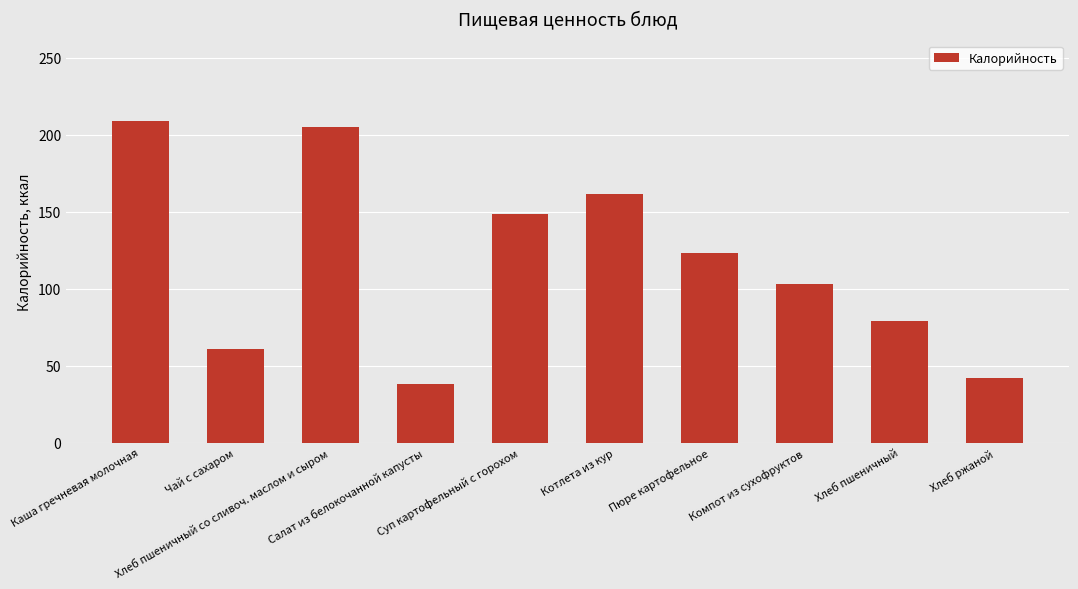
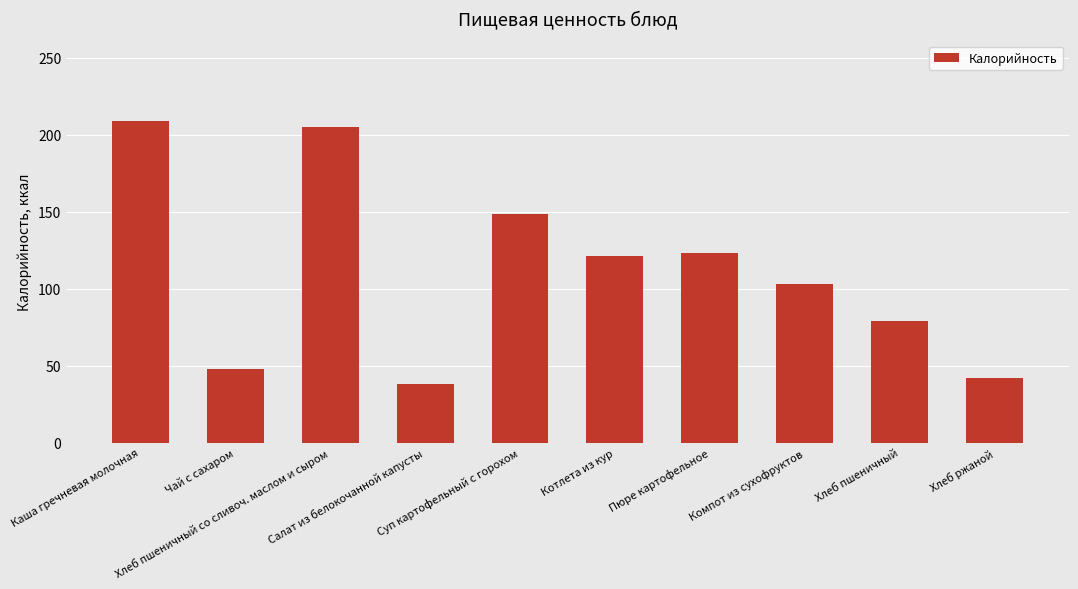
  {
    "Каша гречневая молочная": 209,
-   "Чай с сахаром": 61,
+   "Чай с сахаром": 48,
    "Хлеб пшеничный со сливоч. маслом и сыром": 205,
    "Салат из белокочанной капусты": 38,
    "Суп картофельный с горохом": 149,
-   "Котлета из кур": 161,
+   "Котлета из кур": 121,
    "Пюре картофельное": 123,
    "Компот из сухофруктов": 103,
    "Хлеб пшеничный": 79,
    "Хлеб ржаной": 42
  }
